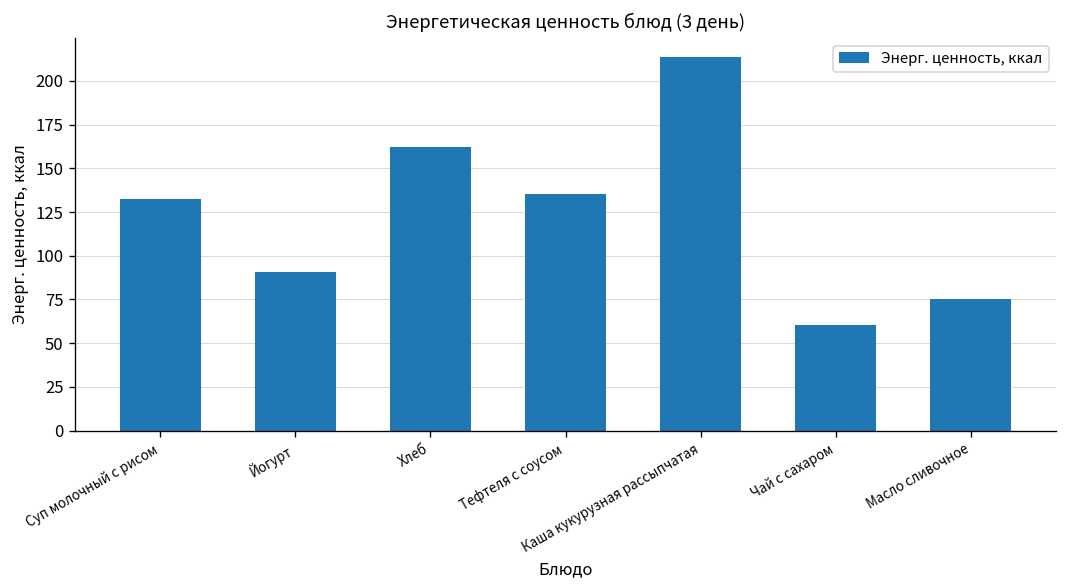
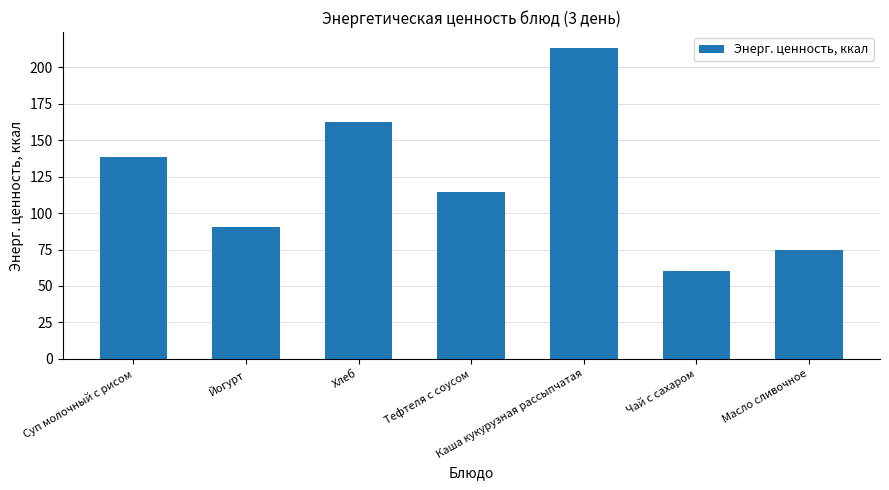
  {
-   "Суп молочный с рисом": 132,
+   "Суп молочный с рисом": 139,
    "Йогурт": 91,
    "Хлеб": 162,
-   "Тефтеля с соусом": 136,
+   "Тефтеля с соусом": 114,
    "Каша кукурузная рассыпчатая": 214,
    "Чай с сахаром": 60,
    "Масло сливочное": 75
  }
